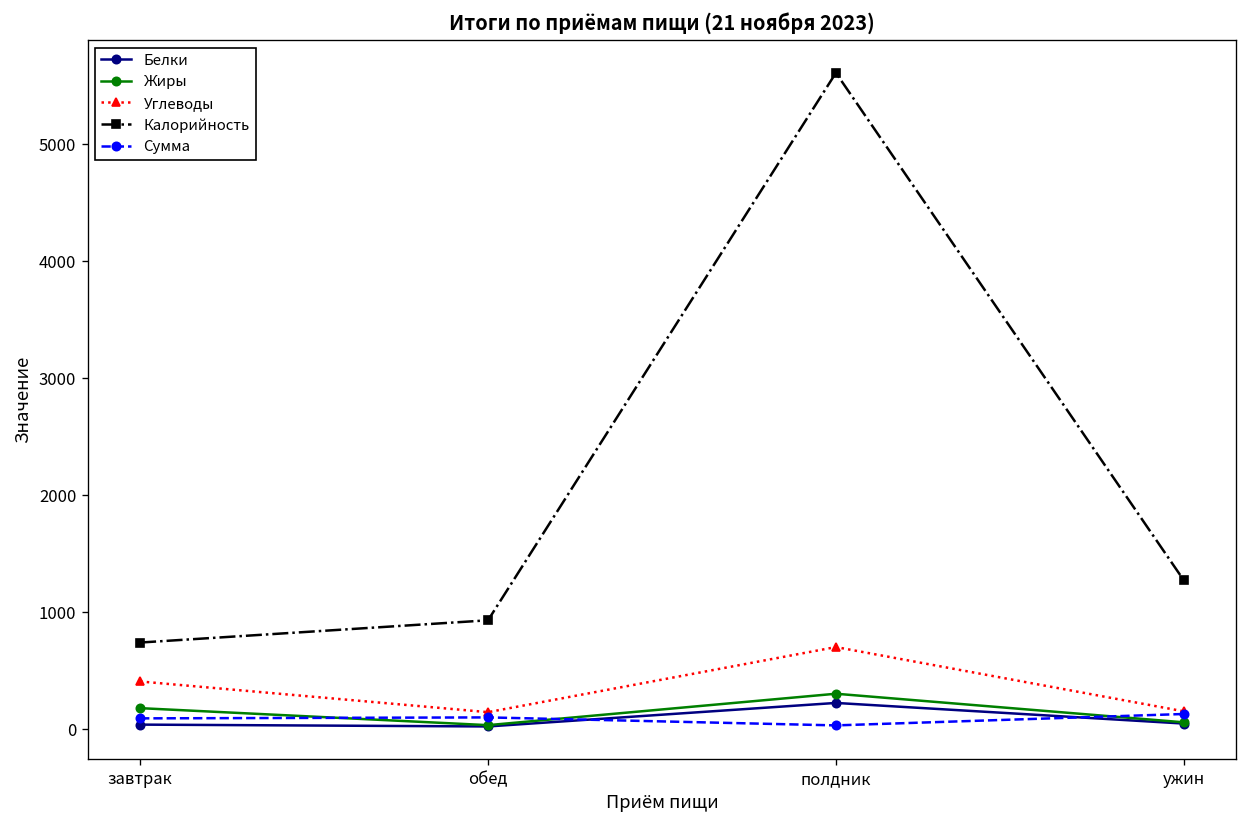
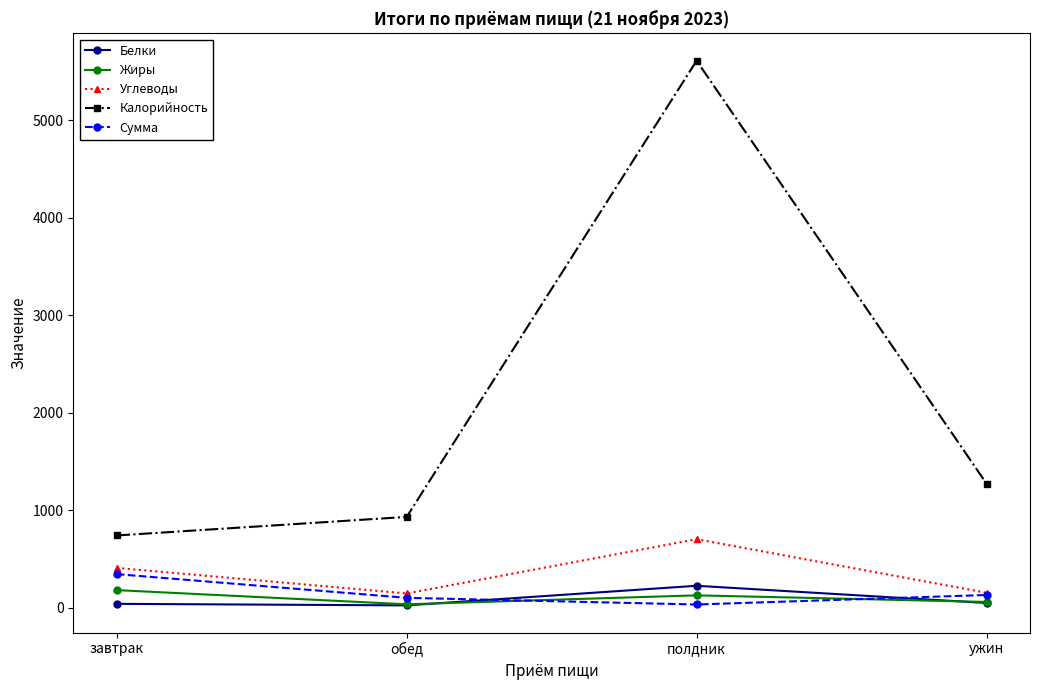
  {
    "Белки": {
      "завтрак": 0,
      "полдник": 200
    },
    "Жиры": {
      "завтрак": 200,
-     "полдник": 300
+     "полдник": 100
    },
    "Углеводы": {
      "завтрак": 400,
      "обед": 100,
      "полдник": 700
    },
    "Калорийность": {
      "завтрак": 700,
      "обед": 900,
      "полдник": 5600,
      "ужин": 1300
    },
    "Сумма": {
-     "завтрак": 100,
+     "завтрак": 300,
      "обед": 100,
      "полдник": 0
    }
  }
